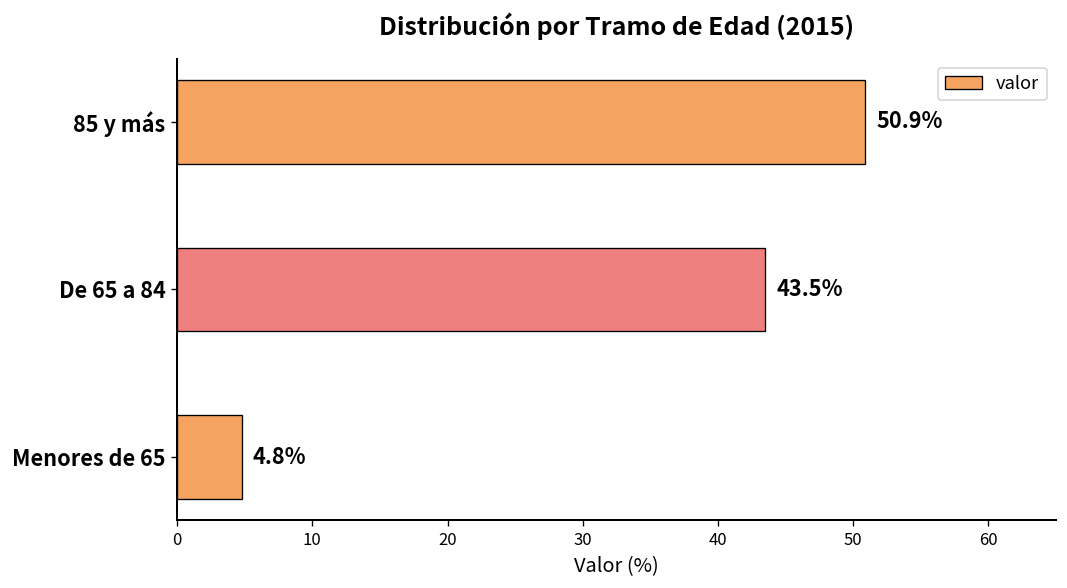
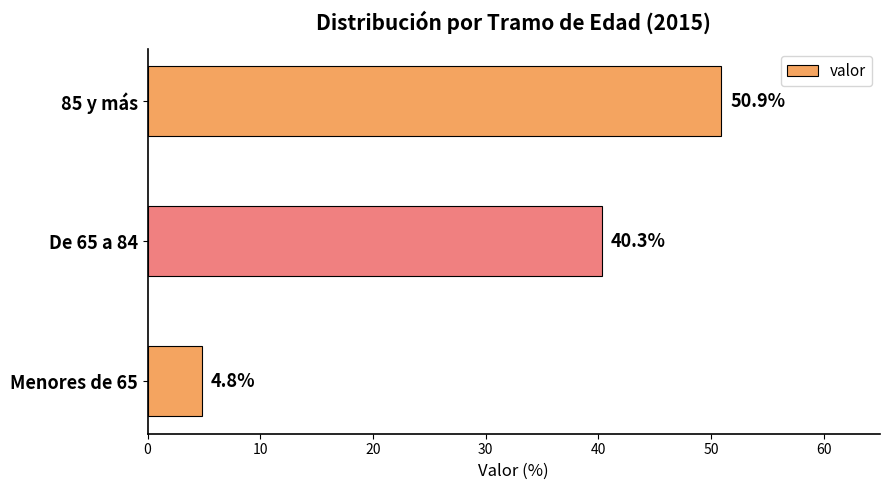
  {
    "85 y más": "50.9%",
-   "De 65 a 84": "43.5%",
+   "De 65 a 84": "40.3%",
    "Menores de 65": "4.8%"
  }
